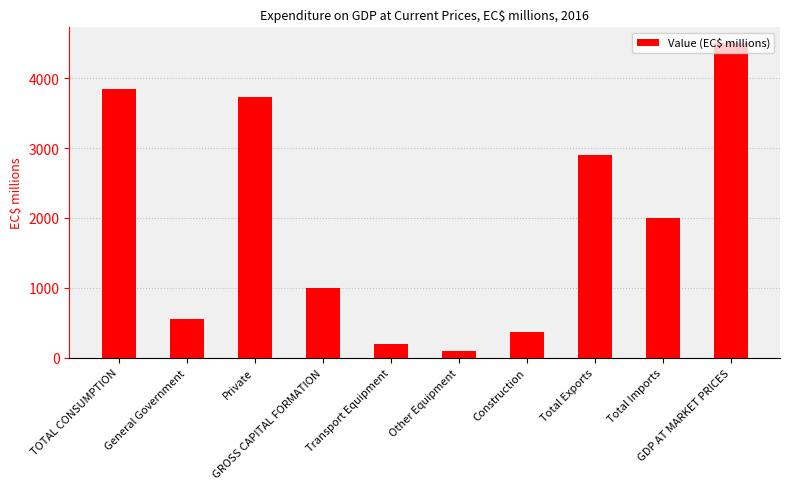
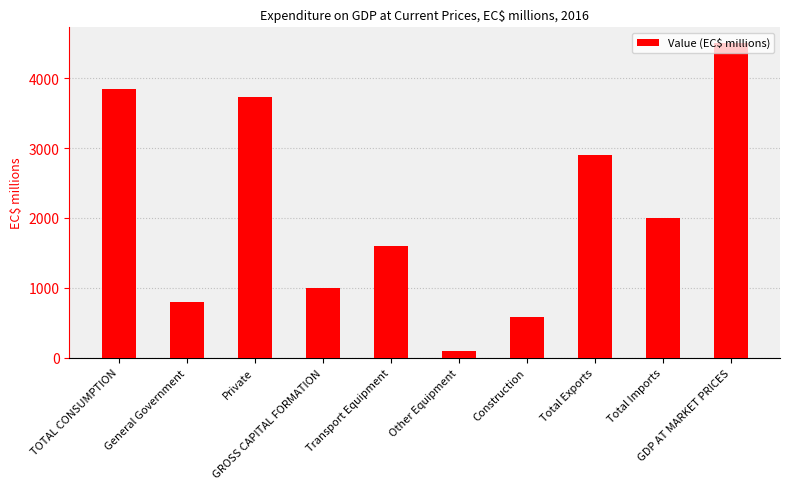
  {
    "TOTAL CONSUMPTION": 3800,
-   "General Government": 600,
+   "General Government": 800,
    "Private": 3700,
    "GROSS CAPITAL FORMATION": 1000,
-   "Transport Equipment": 200,
+   "Transport Equipment": 1600,
    "Other Equipment": 100,
-   "Construction": 400,
+   "Construction": 600,
    "Total Exports": 2900,
    "Total Imports": 2000
  }
